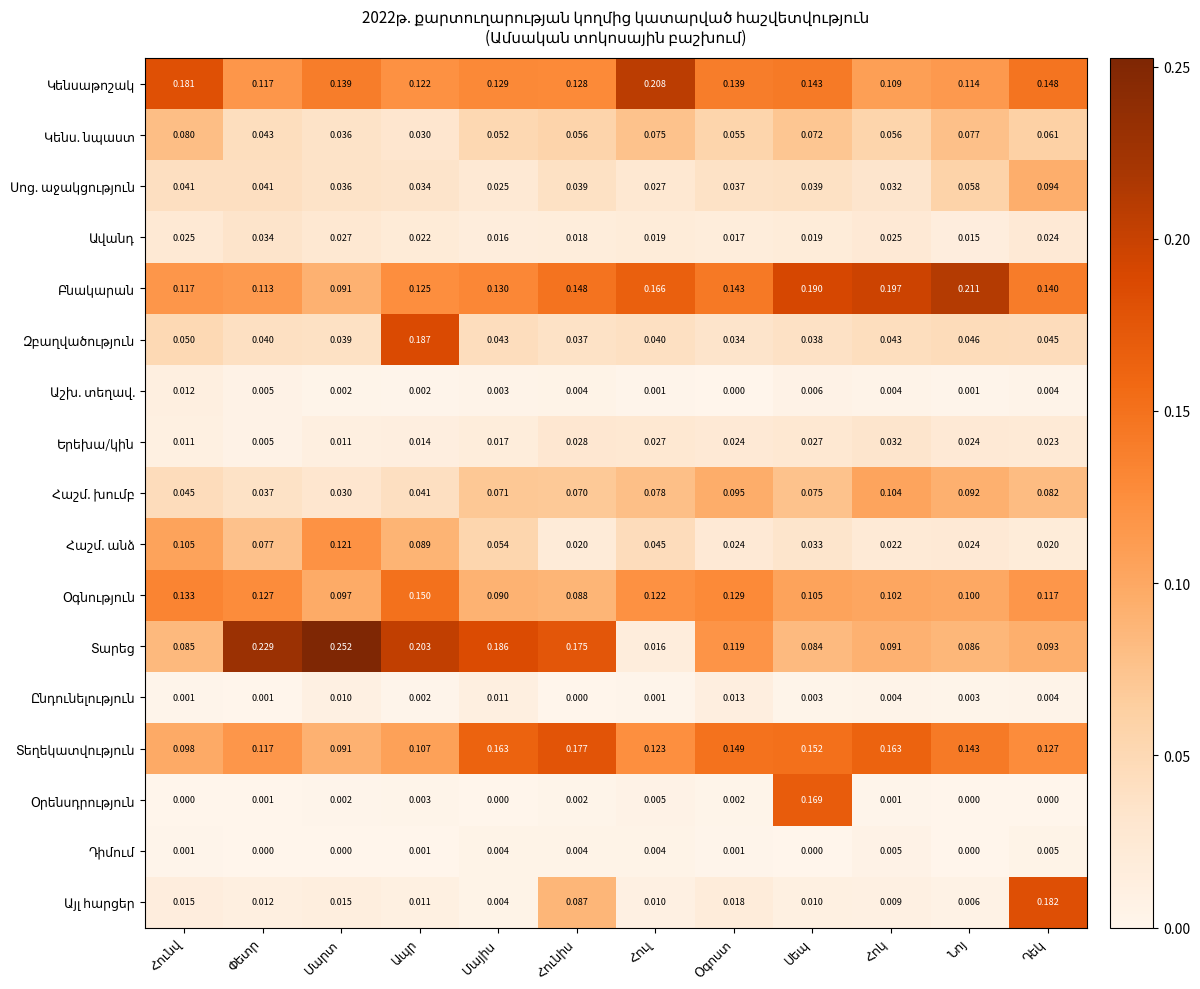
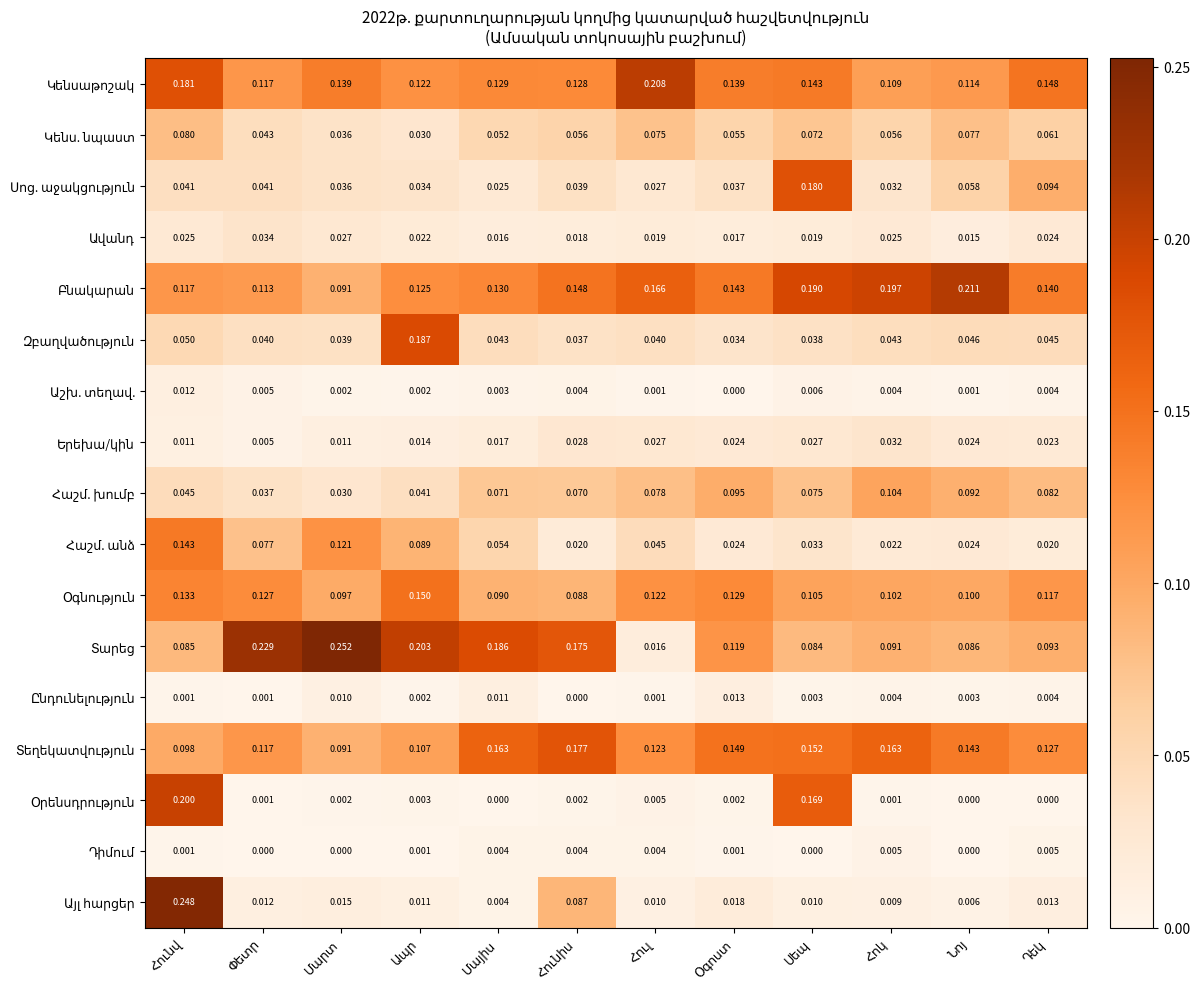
  {
    "Սոց. աջակցություն": {
      "Հունվ": 0.041,
      "Փետր": 0.041,
      "Մարտ": 0.036,
      "Ապր": 0.034,
      "Մայիս": 0.025,
      "Հունիս": 0.039,
      "Հուլ": 0.027,
      "Օգոստ": 0.037,
-     "Սեպ": 0.039,
+     "Սեպ": 0.180,
      "Հոկ": 0.032,
      "Նոյ": 0.058,
      "Դեկ": 0.094
    },
    "Հաշմ. անձ": {
-     "Հունվ": 0.105,
+     "Հունվ": 0.143,
      "Փետր": 0.077,
      "Մարտ": 0.121,
      "Ապր": 0.089,
      "Մայիս": 0.054,
      "Հունիս": 0.020,
      "Հուլ": 0.045,
      "Օգոստ": 0.024,
      "Սեպ": 0.033,
      "Հոկ": 0.022,
      "Նոյ": 0.024,
      "Դեկ": 0.020
    },
    "Օրենսդրություն": {
-     "Հունվ": 0.000,
+     "Հունվ": 0.200,
      "Փետր": 0.001,
      "Մարտ": 0.002,
      "Ապր": 0.003,
      "Մայիս": 0.000,
      "Հունիս": 0.002,
      "Հուլ": 0.005,
      "Օգոստ": 0.002,
      "Սեպ": 0.169,
      "Հոկ": 0.001,
      "Նոյ": 0.000,
      "Դեկ": 0.000
    },
    "Այլ հարցեր": {
-     "Հունվ": 0.015,
+     "Հունվ": 0.248,
      "Փետր": 0.012,
      "Մարտ": 0.015,
      "Ապր": 0.011,
      "Մայիս": 0.004,
      "Հունիս": 0.087,
      "Հուլ": 0.010,
      "Օգոստ": 0.018,
      "Սեպ": 0.010,
      "Հոկ": 0.009,
      "Նոյ": 0.006,
-     "Դեկ": 0.182
+     "Դեկ": 0.013
    }
  }
